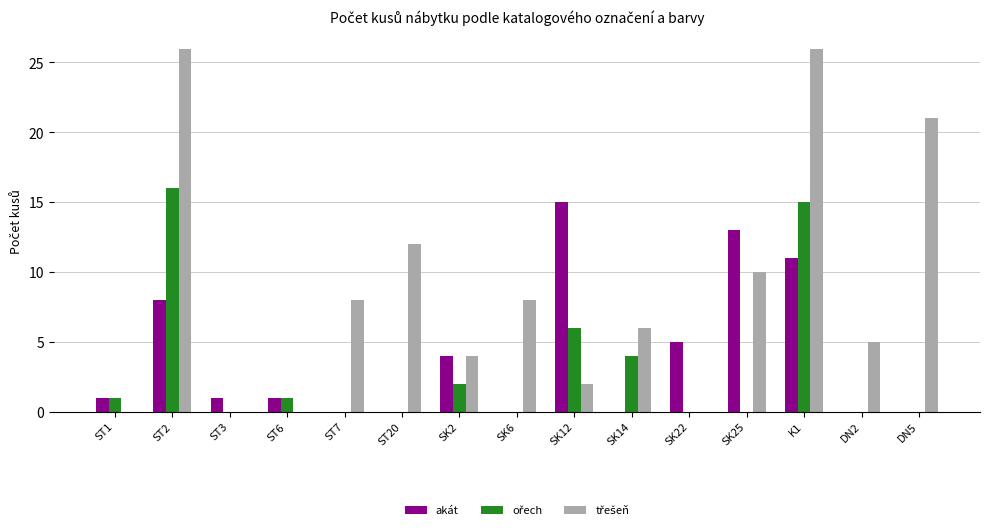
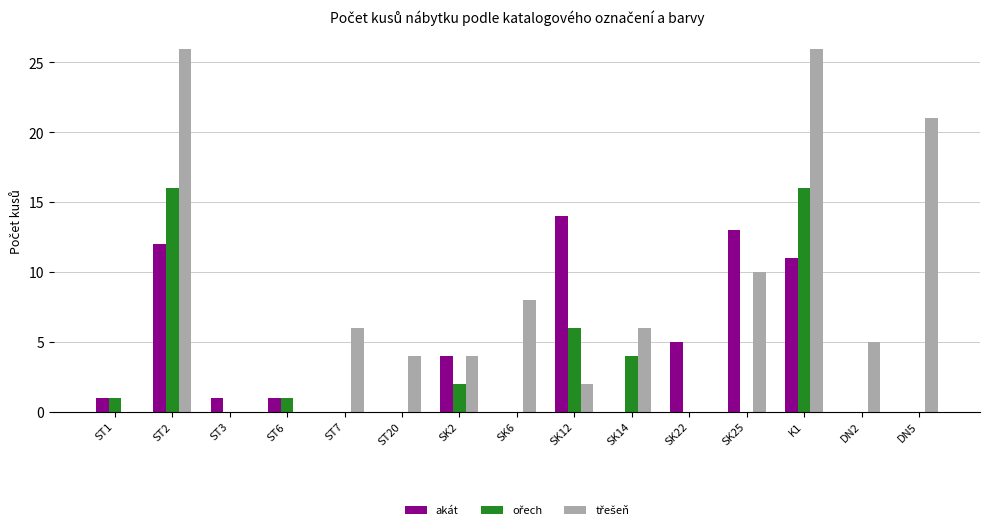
  {
    "akát": {
      "ST1": 1,
-     "ST2": 8,
+     "ST2": 12,
      "ST3": 1,
      "ST6": 1,
      "ST7": 0,
      "ST20": 0,
      "SK2": 4,
      "SK6": 0,
-     "SK12": 15,
+     "SK12": 14,
      "SK14": 0,
      "SK22": 5,
      "SK25": 13,
      "K1": 11,
      "DN2": 0,
      "DN5": 0
    },
    "ořech": {
      "ST1": 1,
      "ST2": 16,
      "ST3": 0,
      "ST6": 1,
      "ST7": 0,
      "ST20": 0,
      "SK2": 2,
      "SK6": 0,
      "SK12": 6,
      "SK14": 4,
      "SK22": 0,
      "SK25": 0,
-     "K1": 15,
+     "K1": 16,
      "DN2": 0,
      "DN5": 0
    },
    "třešeň": {
      "ST1": 0,
      "ST2": 26,
      "ST3": 0,
      "ST6": 0,
-     "ST7": 8,
-     "ST20": 12,
+     "ST7": 6,
+     "ST20": 4,
      "SK2": 4,
      "SK6": 8,
      "SK12": 2,
      "SK14": 6,
      "SK22": 0,
      "SK25": 10,
      "K1": 26,
      "DN2": 5,
      "DN5": 21
    }
  }
